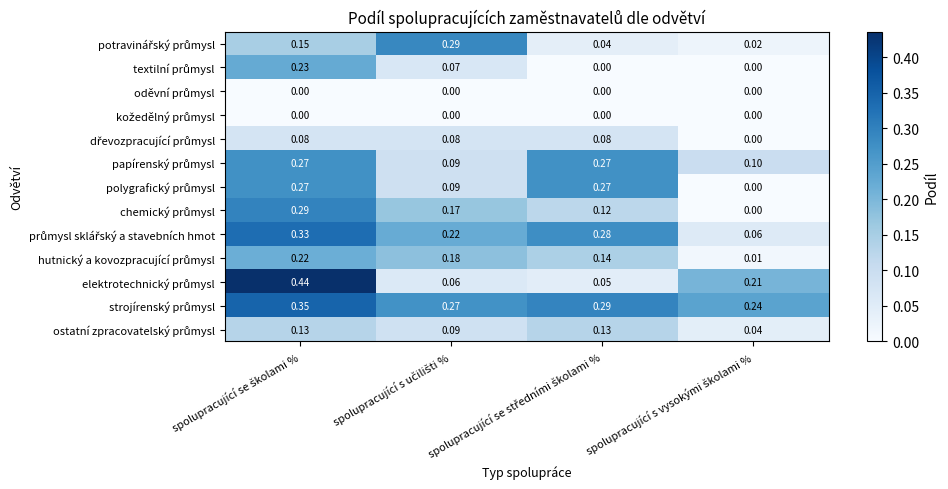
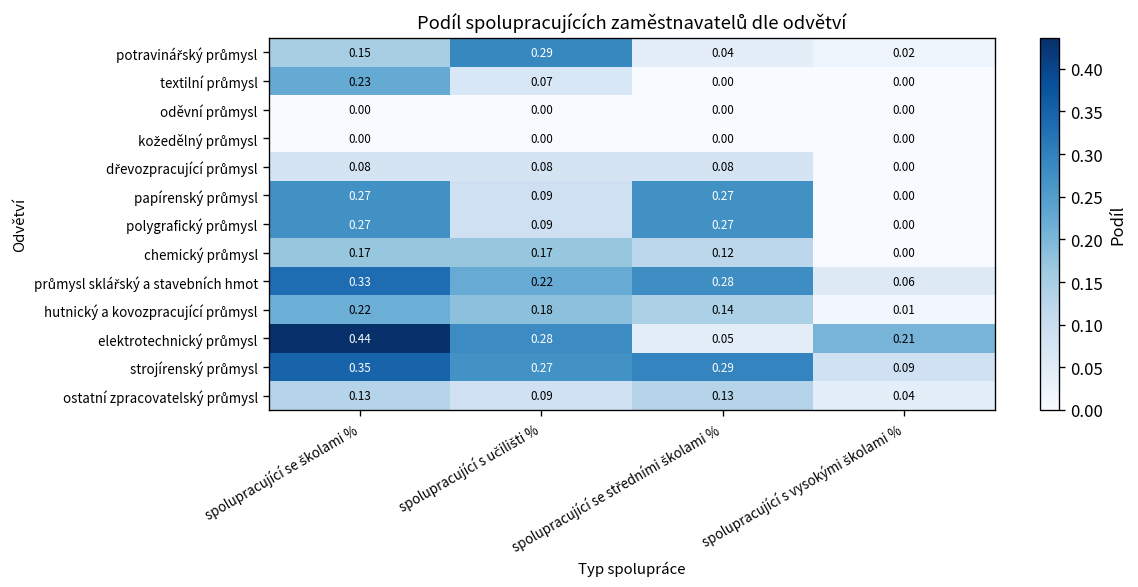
  {
    "potravinářský průmysl": {
      "spolupracující se školami %": 0.15,
      "spolupracující s učilišti %": 0.29,
      "spolupracující se středními školami %": 0.04,
      "spolupracující s vysokými školami %": 0.02
    },
    "textilní průmysl": {
      "spolupracující se školami %": 0.23,
      "spolupracující s učilišti %": 0.07,
      "spolupracující se středními školami %": 0.00,
      "spolupracující s vysokými školami %": 0.00
    },
    "oděvní průmysl": {
      "spolupracující se školami %": 0.00,
      "spolupracující s učilišti %": 0.00,
      "spolupracující se středními školami %": 0.00,
      "spolupracující s vysokými školami %": 0.00
    },
    "kožedělný průmysl": {
      "spolupracující se školami %": 0.00,
      "spolupracující s učilišti %": 0.00,
      "spolupracující se středními školami %": 0.00,
      "spolupracující s vysokými školami %": 0.00
    },
    "dřevozpracující průmysl": {
      "spolupracující se školami %": 0.08,
      "spolupracující s učilišti %": 0.08,
      "spolupracující se středními školami %": 0.08,
      "spolupracující s vysokými školami %": 0.00
    },
    "papírenský průmysl": {
      "spolupracující se školami %": 0.27,
      "spolupracující s učilišti %": 0.09,
      "spolupracující se středními školami %": 0.27,
-     "spolupracující s vysokými školami %": 0.10
+     "spolupracující s vysokými školami %": 0.00
    },
    "polygrafický průmysl": {
      "spolupracující se školami %": 0.27,
      "spolupracující s učilišti %": 0.09,
      "spolupracující se středními školami %": 0.27,
      "spolupracující s vysokými školami %": 0.00
    },
    "chemický průmysl": {
-     "spolupracující se školami %": 0.29,
+     "spolupracující se školami %": 0.17,
      "spolupracující s učilišti %": 0.17,
      "spolupracující se středními školami %": 0.12,
      "spolupracující s vysokými školami %": 0.00
    },
    "průmysl sklářský a stavebních hmot": {
      "spolupracující se školami %": 0.33,
      "spolupracující s učilišti %": 0.22,
      "spolupracující se středními školami %": 0.28,
      "spolupracující s vysokými školami %": 0.06
    },
    "hutnický a kovozpracující průmysl": {
      "spolupracující se školami %": 0.22,
      "spolupracující s učilišti %": 0.18,
      "spolupracující se středními školami %": 0.14,
      "spolupracující s vysokými školami %": 0.01
    },
    "elektrotechnický průmysl": {
      "spolupracující se školami %": 0.44,
-     "spolupracující s učilišti %": 0.06,
+     "spolupracující s učilišti %": 0.28,
      "spolupracující se středními školami %": 0.05,
      "spolupracující s vysokými školami %": 0.21
    },
    "strojírenský průmysl": {
      "spolupracující se školami %": 0.35,
      "spolupracující s učilišti %": 0.27,
      "spolupracující se středními školami %": 0.29,
-     "spolupracující s vysokými školami %": 0.24
+     "spolupracující s vysokými školami %": 0.09
    },
    "ostatní zpracovatelský průmysl": {
      "spolupracující se školami %": 0.13,
      "spolupracující s učilišti %": 0.09,
      "spolupracující se středními školami %": 0.13,
      "spolupracující s vysokými školami %": 0.04
    }
  }
